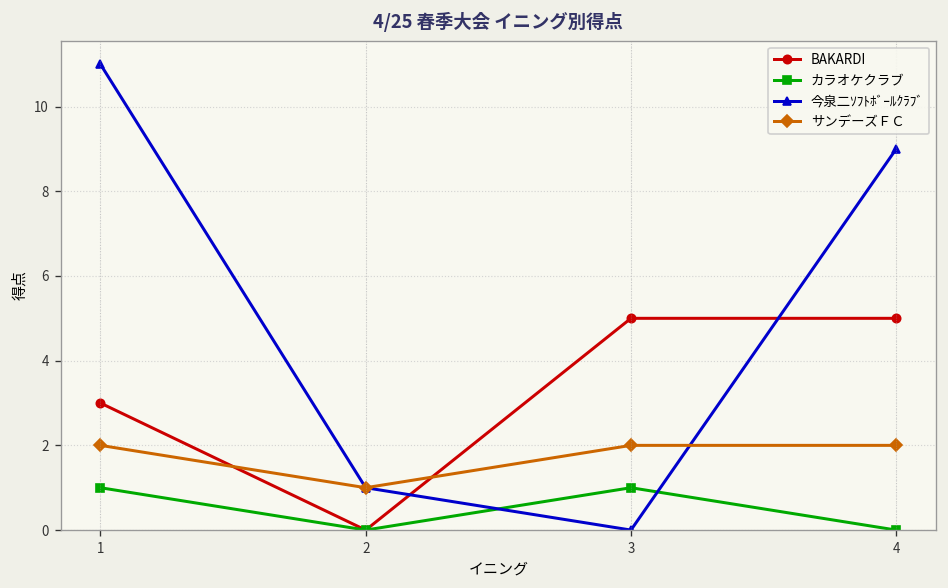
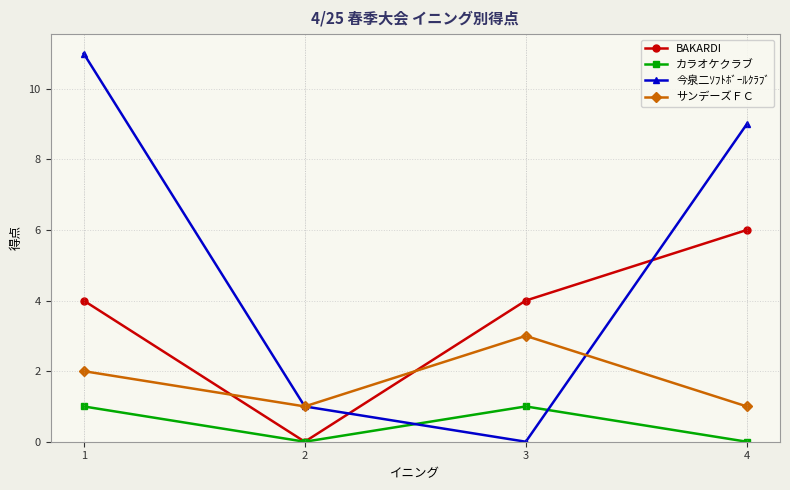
  {
    "BAKARDI": {
-     "1": 3,
-     "3": 5,
-     "4": 5
+     "1": 4,
+     "3": 4,
+     "4": 6
    },
    "カラオケクラブ": {
      "1": 1,
      "3": 1,
      "4": 0
    },
    "今泉二ｿﾌﾄﾎﾞｰﾙｸﾗﾌﾞ": {
      "1": 11,
      "3": 0,
      "4": 9
    },
    "サンデーズＦＣ": {
      "1": 2,
-     "3": 2,
-     "4": 2
+     "3": 3,
+     "4": 1
    }
  }
